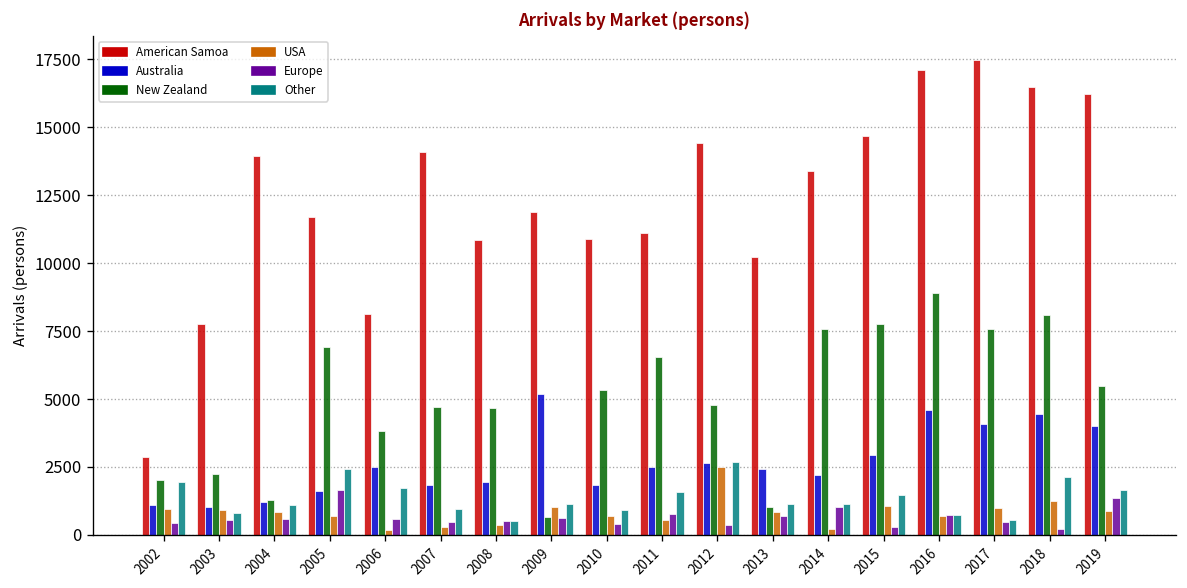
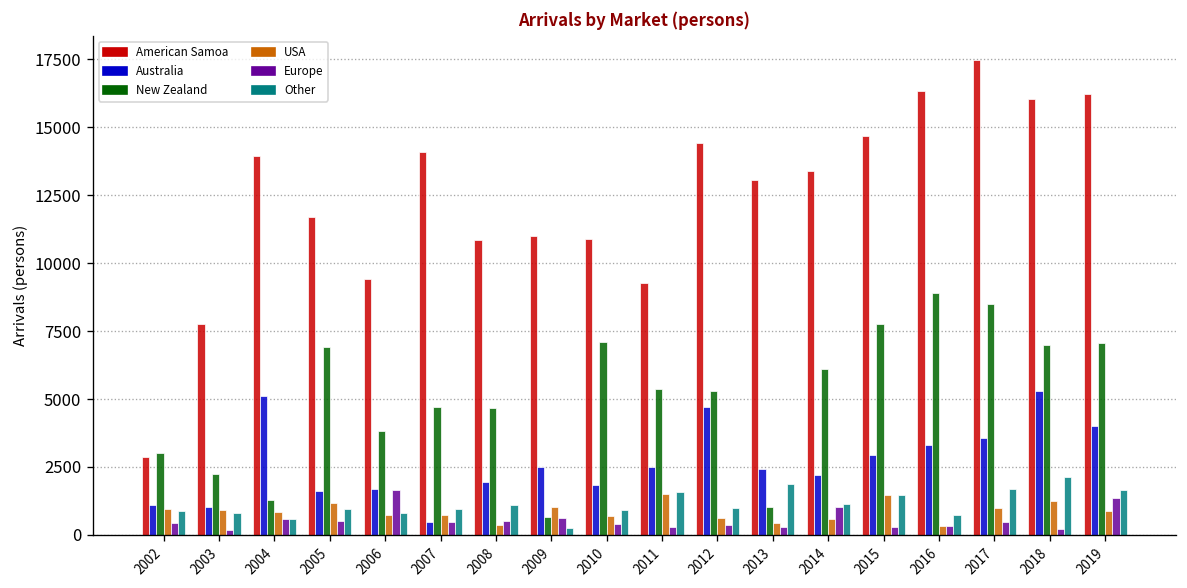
  {
    "American Samoa": {
      "2002": 2900,
      "2003": 7700,
      "2004": 13900,
      "2005": 11700,
-     "2006": 8100,
+     "2006": 9400,
      "2007": 14100,
      "2008": 10900,
-     "2009": 11900,
+     "2009": 11000,
      "2010": 10900,
-     "2011": 11100,
+     "2011": 9300,
      "2012": 14400,
-     "2013": 10200,
+     "2013": 13100,
      "2014": 13400,
      "2015": 14700,
-     "2016": 17100,
+     "2016": 16300,
      "2017": 17500,
-     "2018": 16500,
+     "2018": 16100,
      "2019": 16200
    },
    "Australia": {
      "2002": 1100,
      "2003": 1000,
-     "2004": 1200,
+     "2004": 5100,
      "2005": 1600,
-     "2006": 2500,
-     "2007": 1800,
+     "2006": 1700,
+     "2007": 500,
      "2008": 1900,
-     "2009": 5200,
+     "2009": 2500,
      "2010": 1800,
      "2011": 2500,
-     "2012": 2600,
+     "2012": 4700,
      "2013": 2400,
      "2014": 2200,
      "2015": 2900,
-     "2016": 4600,
-     "2017": 4100,
-     "2018": 4500,
+     "2016": 3300,
+     "2017": 3500,
+     "2018": 5300,
      "2019": 4000
    },
    "New Zealand": {
-     "2002": 2000,
+     "2002": 3000,
      "2003": 2200,
      "2004": 1300,
      "2005": 6900,
      "2006": 3800,
      "2007": 4700,
      "2008": 4700,
      "2009": 700,
-     "2010": 5300,
-     "2011": 6600,
-     "2012": 4800,
+     "2010": 7100,
+     "2011": 5400,
+     "2012": 5300,
      "2013": 1000,
-     "2014": 7600,
+     "2014": 6100,
      "2015": 7800,
      "2016": 8900,
-     "2017": 7600,
-     "2018": 8100,
-     "2019": 5500
+     "2017": 8500,
+     "2018": 7000,
+     "2019": 7100
    },
    "USA": {
      "2002": 900,
      "2003": 900,
      "2004": 800,
-     "2005": 700,
-     "2006": 200,
-     "2007": 300,
+     "2005": 1200,
+     "2006": 700,
+     "2007": 700,
      "2008": 400,
      "2009": 1000,
      "2010": 700,
-     "2011": 500,
-     "2012": 2500,
-     "2013": 800,
-     "2014": 200,
-     "2015": 1100,
-     "2016": 700,
+     "2011": 1500,
+     "2012": 600,
+     "2013": 500,
+     "2014": 600,
+     "2015": 1500,
+     "2016": 300,
      "2017": 1000,
      "2018": 1200,
      "2019": 900
    },
    "Europe": {
      "2002": 400,
-     "2003": 500,
+     "2003": 200,
      "2004": 600,
-     "2005": 1700,
-     "2006": 600,
+     "2005": 500,
+     "2006": 1600,
      "2007": 500,
      "2008": 500,
      "2009": 600,
      "2010": 400,
-     "2011": 800,
+     "2011": 300,
      "2012": 400,
-     "2013": 700,
+     "2013": 300,
      "2014": 1000,
      "2015": 300,
-     "2016": 700,
+     "2016": 300,
      "2017": 500,
      "2018": 200,
      "2019": 1400
    },
    "Other": {
-     "2002": 2000,
+     "2002": 900,
      "2003": 800,
-     "2004": 1100,
-     "2005": 2400,
-     "2006": 1700,
+     "2004": 600,
+     "2005": 900,
+     "2006": 800,
      "2007": 900,
-     "2008": 500,
-     "2009": 1100,
+     "2008": 1100,
+     "2009": 200,
      "2010": 900,
      "2011": 1600,
-     "2012": 2700,
-     "2013": 1100,
+     "2012": 1000,
+     "2013": 1900,
      "2014": 1100,
      "2015": 1500,
      "2016": 700,
-     "2017": 500,
+     "2017": 1700,
      "2018": 2100,
      "2019": 1700
    }
  }
